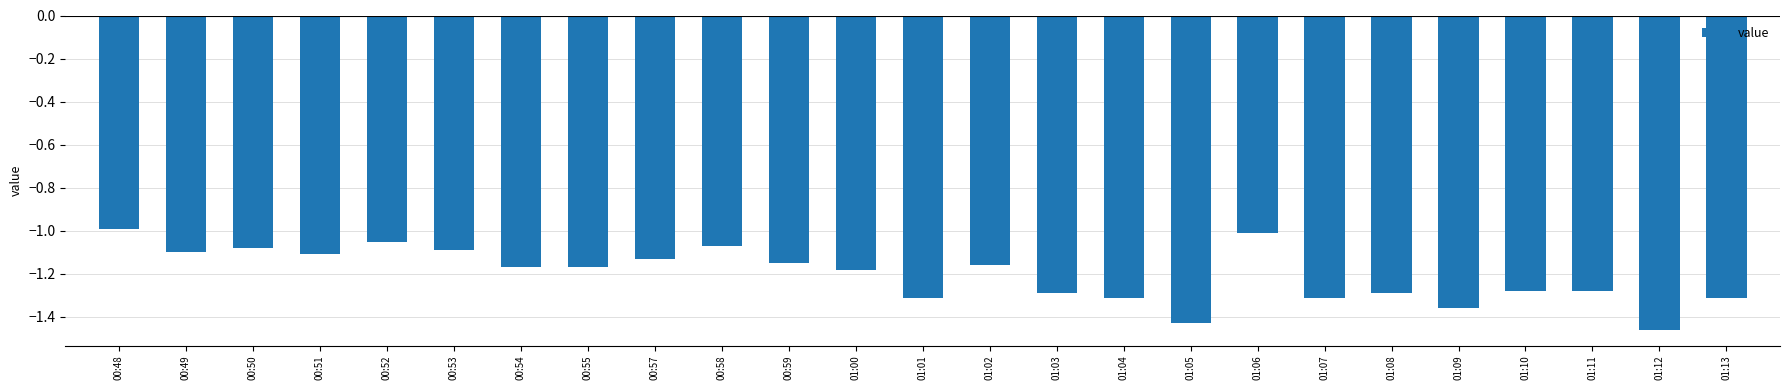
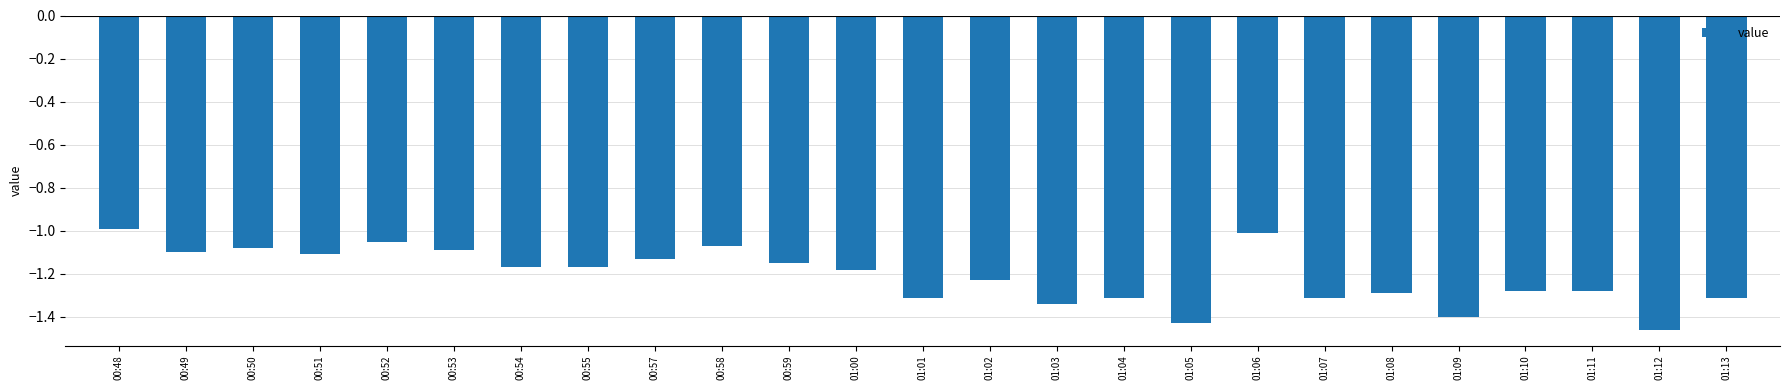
  {
    "00:48": -0.99,
    "00:49": -1.10,
    "00:50": -1.08,
    "00:51": -1.11,
    "00:52": -1.05,
    "00:53": -1.09,
    "00:54": -1.17,
    "00:55": -1.17,
    "00:57": -1.13,
    "00:58": -1.07,
    "00:59": -1.15,
    "01:00": -1.18,
    "01:01": -1.31,
-   "01:02": -1.16,
-   "01:03": -1.29,
+   "01:02": -1.23,
+   "01:03": -1.34,
    "01:04": -1.31,
    "01:05": -1.43,
    "01:06": -1.01,
    "01:07": -1.31,
    "01:08": -1.29,
-   "01:09": -1.36,
+   "01:09": -1.40,
    "01:10": -1.28,
    "01:11": -1.28,
    "01:12": -1.46,
    "01:13": -1.31
  }
